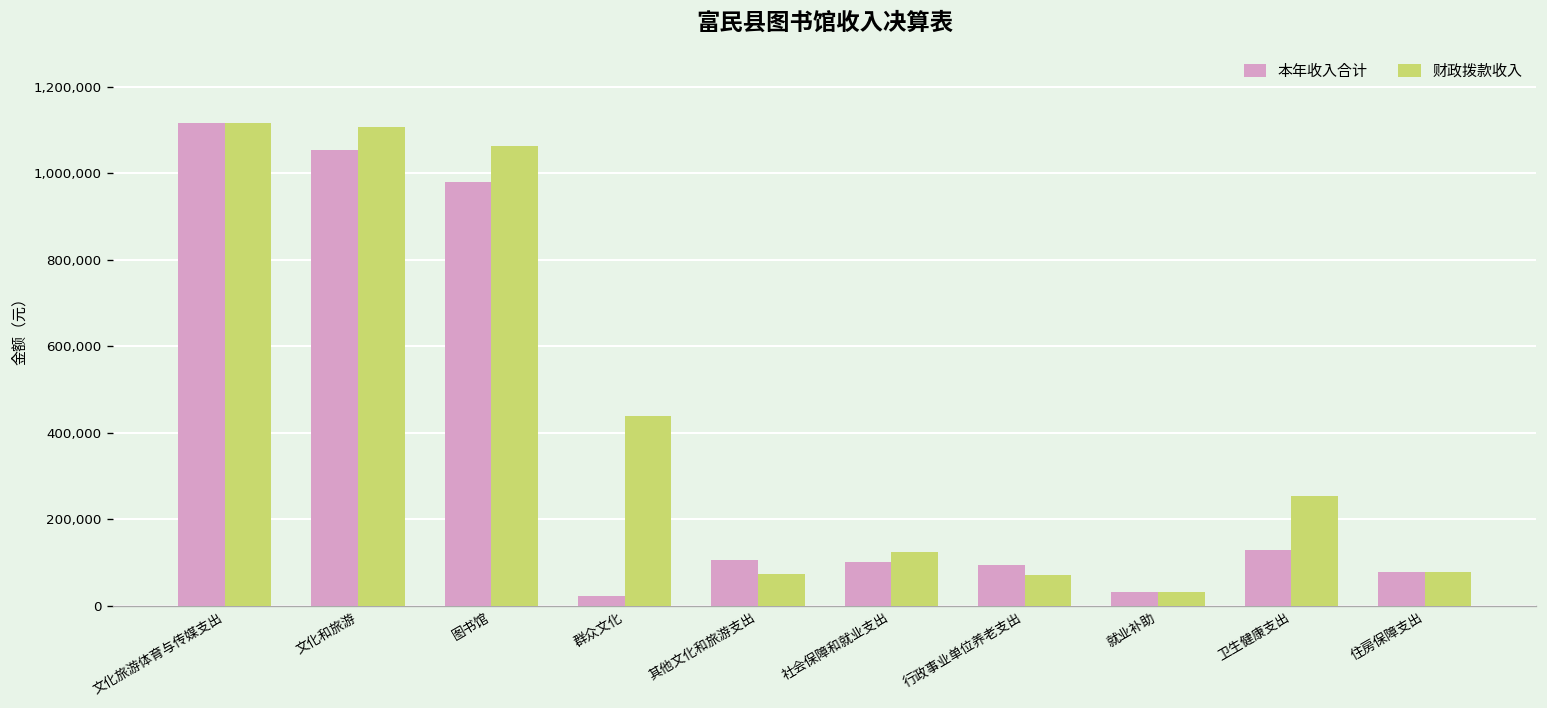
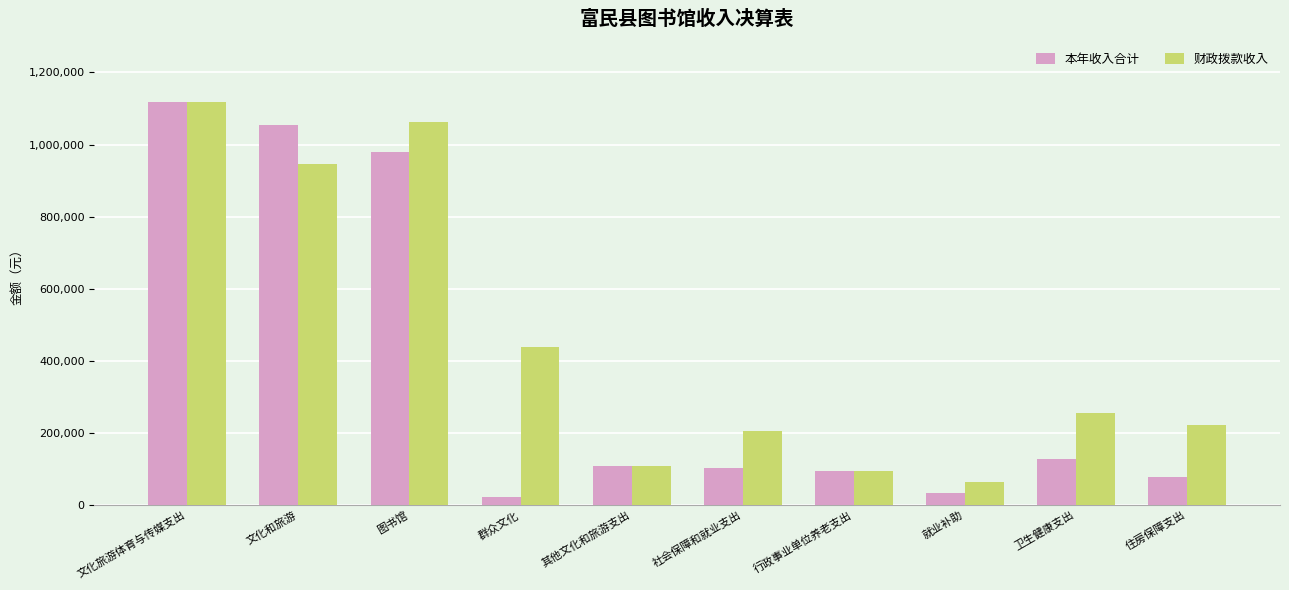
  {
    "本年收入合计": {
      "文化旅游体育与传媒支出": "1,120,000",
      "文化和旅游": "1,050,000",
      "图书馆": "980,000",
      "群众文化": "20,000",
      "其他文化和旅游支出": "110,000",
      "社会保障和就业支出": "100,000",
      "行政事业单位养老支出": "90,000",
      "就业补助": "30,000",
      "卫生健康支出": "130,000",
      "住房保障支出": "80,000"
    },
    "财政拨款收入": {
      "文化旅游体育与传媒支出": "1,120,000",
-     "文化和旅游": "1,110,000",
+     "文化和旅游": "940,000",
      "图书馆": "1,060,000",
      "群众文化": "440,000",
-     "其他文化和旅游支出": "70,000",
-     "社会保障和就业支出": "130,000",
-     "行政事业单位养老支出": "70,000",
-     "就业补助": "30,000",
+     "其他文化和旅游支出": "110,000",
+     "社会保障和就业支出": "210,000",
+     "行政事业单位养老支出": "90,000",
+     "就业补助": "60,000",
      "卫生健康支出": "250,000",
-     "住房保障支出": "80,000"
+     "住房保障支出": "220,000"
    }
  }
